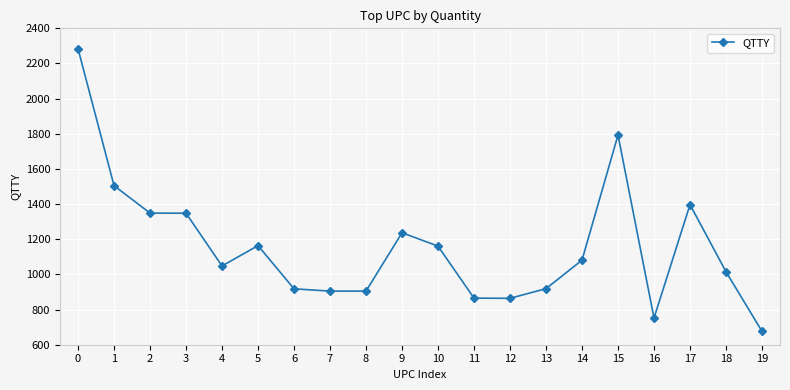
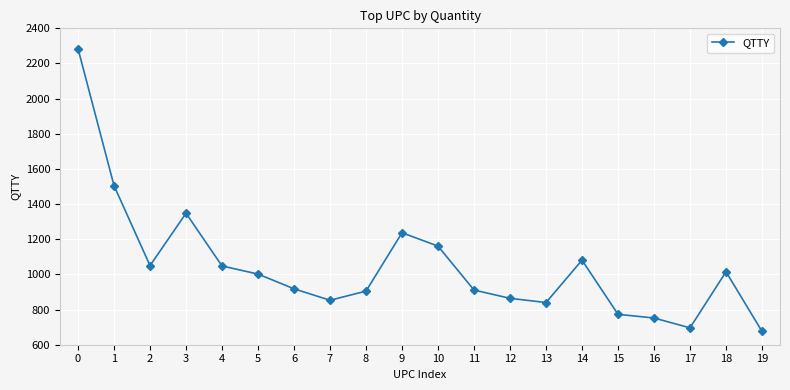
  {
    "0": 2280,
    "1": 1510,
-   "2": 1350,
+   "2": 1050,
    "3": 1350,
    "4": 1050,
-   "5": 1160,
+   "5": 1000,
    "6": 920,
-   "7": 910,
+   "7": 850,
    "8": 910,
    "9": 1240,
    "10": 1160,
-   "11": 870,
+   "11": 910,
    "12": 860,
-   "13": 920,
+   "13": 840,
    "14": 1080,
-   "15": 1790,
+   "15": 770,
    "16": 750,
-   "17": 1400,
+   "17": 700,
    "18": 1020,
    "19": 680
  }
